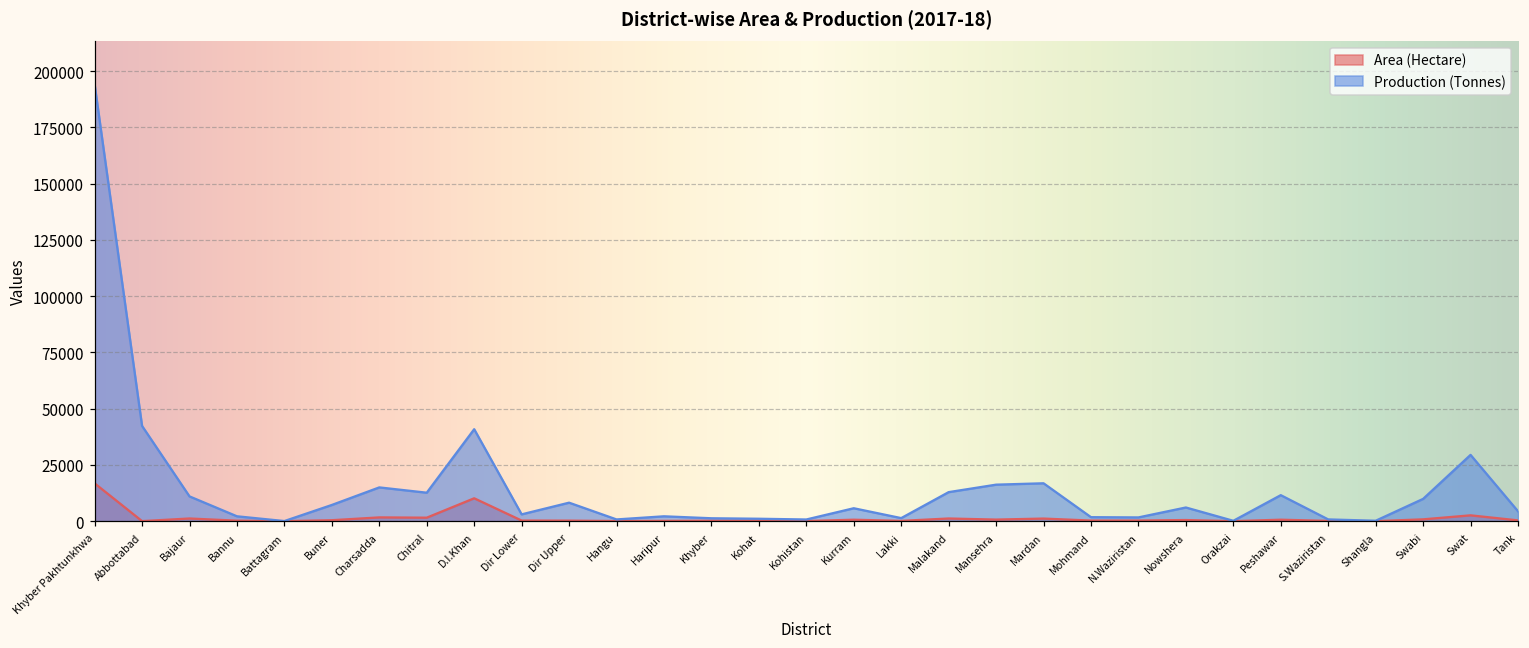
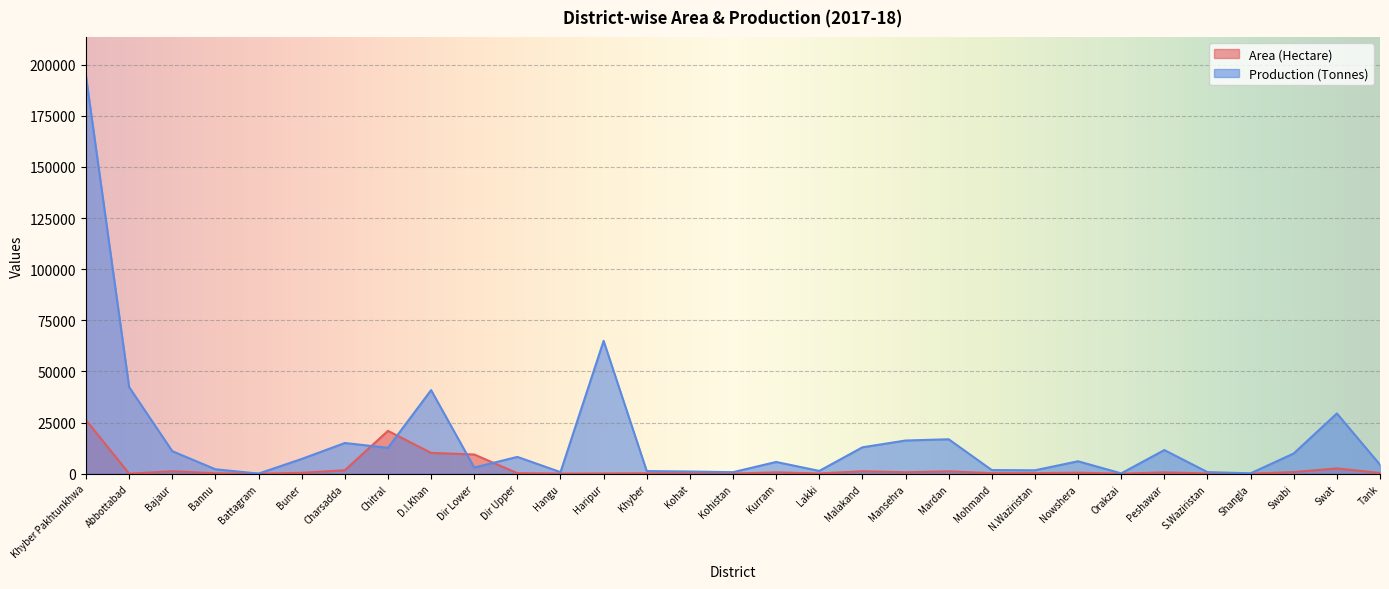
  {
    "Area (Hectare)": {
-     "Khyber Pakhtunkhwa": 17000,
+     "Khyber Pakhtunkhwa": 26000,
      "Abbottabad": 0,
      "Bajaur": 1000,
      "Bannu": 0,
      "Buner": 0,
      "Charsadda": 2000,
-     "Chitral": 2000,
+     "Chitral": 21000,
      "D.I.Khan": 10000,
-     "Dir Lower": 0,
+     "Dir Lower": 9000,
      "Dir Upper": 0,
      "Haripur": 0,
      "Kurram": 1000,
      "Malakand": 1000,
      "Mansehra": 1000,
      "Mardan": 1000,
      "Mohmand": 0,
      "N.Waziristan": 0,
      "Nowshera": 1000,
      "Peshawar": 1000,
      "Swabi": 1000,
      "Swat": 3000,
      "Tank": 0
    },
    "Production (Tonnes)": {
      "Khyber Pakhtunkhwa": 194000,
      "Abbottabad": 42000,
      "Bajaur": 11000,
      "Bannu": 2000,
      "Buner": 7000,
      "Charsadda": 15000,
      "Chitral": 13000,
      "D.I.Khan": 41000,
      "Dir Lower": 3000,
      "Dir Upper": 8000,
-     "Haripur": 2000,
+     "Haripur": 65000,
      "Kurram": 6000,
      "Malakand": 13000,
      "Mansehra": 16000,
      "Mardan": 17000,
      "Mohmand": 2000,
      "N.Waziristan": 2000,
      "Nowshera": 6000,
      "Peshawar": 12000,
      "Swabi": 10000,
      "Swat": 29000,
      "Tank": 4000
    }
  }
